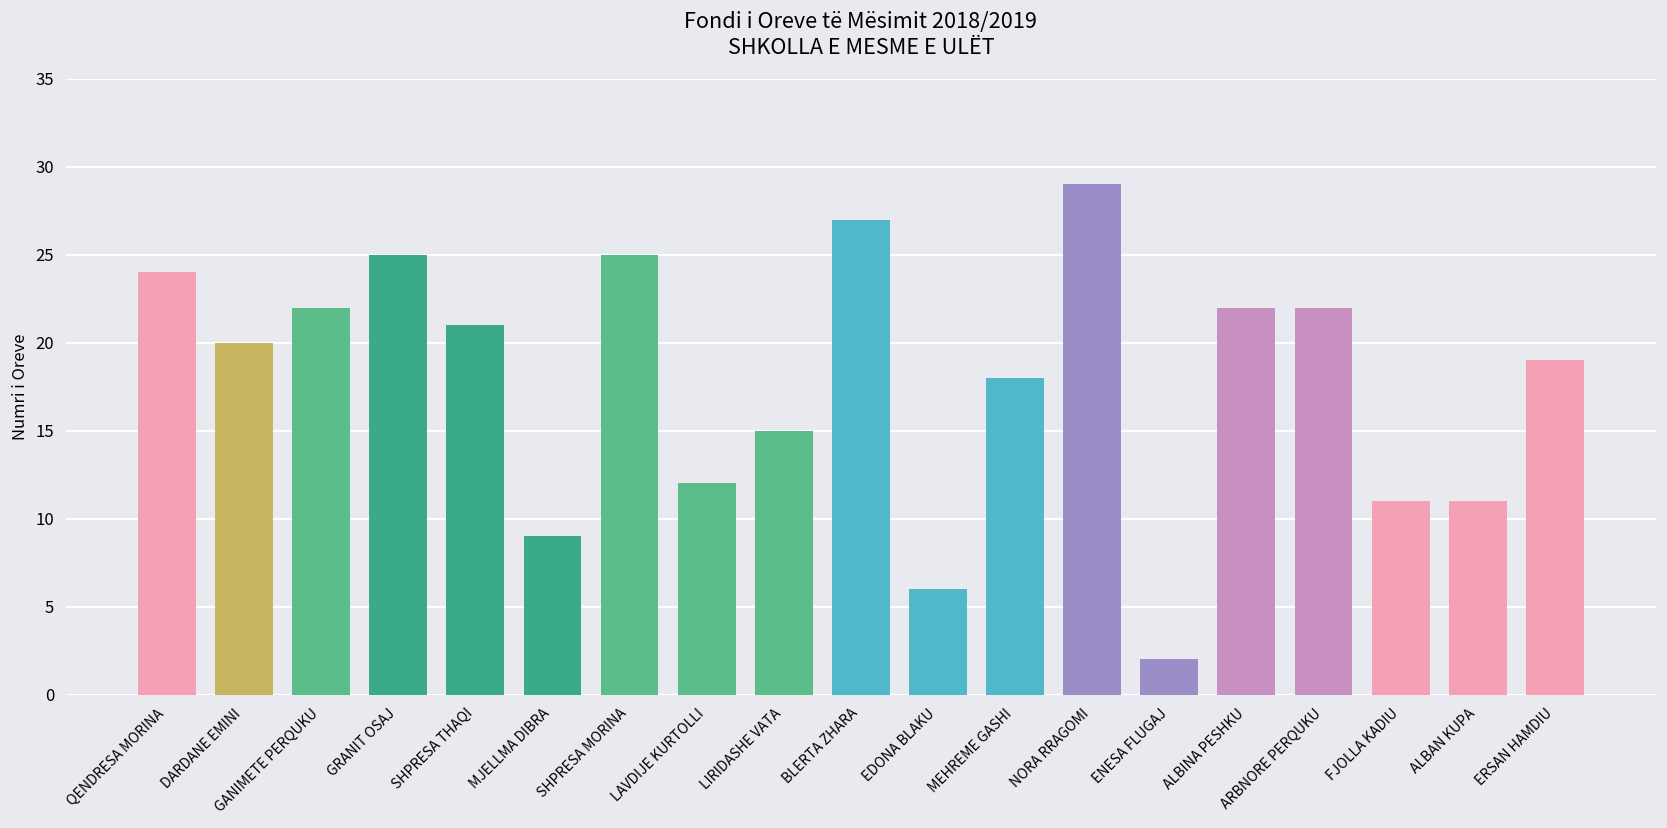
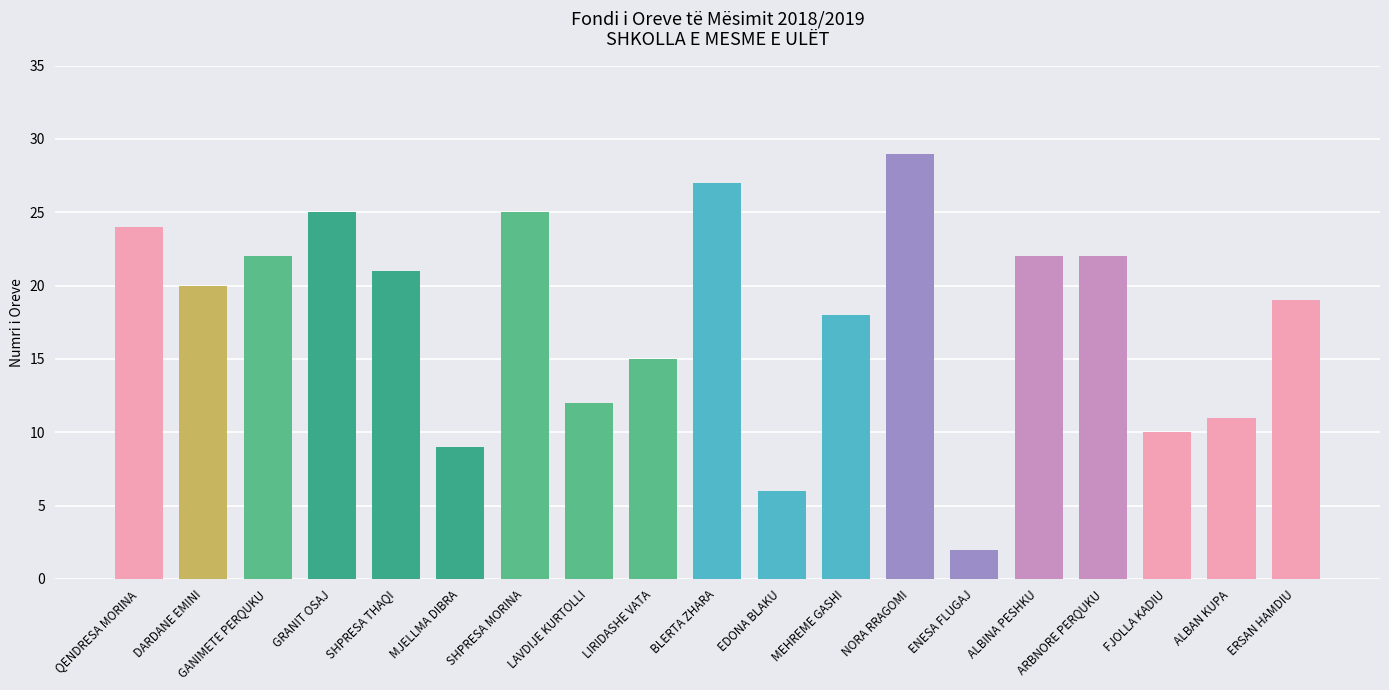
  {
    "QENDRESA MORINA": 24,
    "DARDANE EMINI": 20,
    "GANIMETE PERQUKU": 22,
    "GRANIT OSAJ": 25,
    "SHPRESA THAQI": 21,
    "MJELLMA DIBRA": 9,
    "SHPRESA MORINA": 25,
    "LAVDIJE KURTOLLI": 12,
    "LIRIDASHE VATA": 15,
    "BLERTA ZHARA": 27,
    "EDONA BLAKU": 6,
    "MEHREME GASHI": 18,
    "NORA RRAGOMI": 29,
    "ENESA FLUGAJ": 2,
    "ALBINA PESHKU": 22,
    "ARBNORE PERQUKU": 22,
-   "FJOLLA KADIU": 11,
+   "FJOLLA KADIU": 10,
    "ALBAN KUPA": 11,
    "ERSAN HAMDIU": 19
  }
